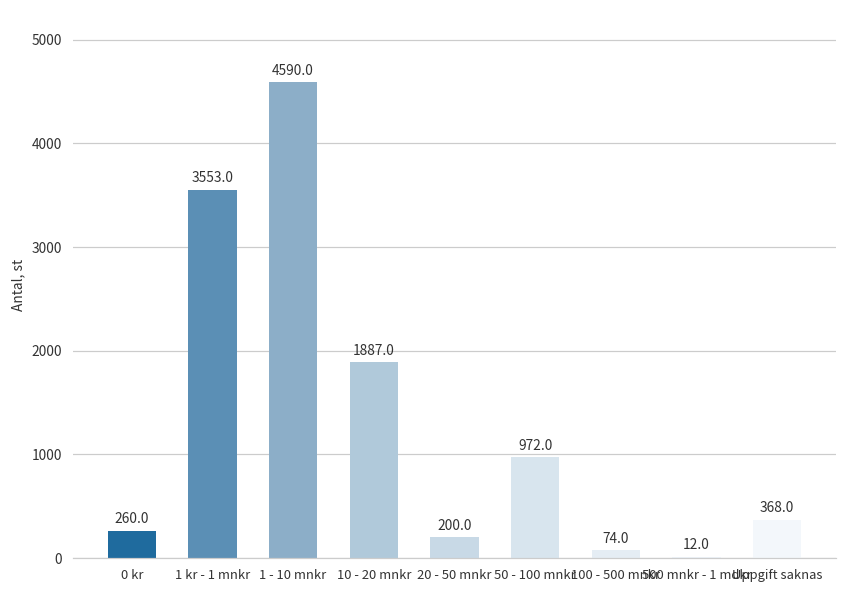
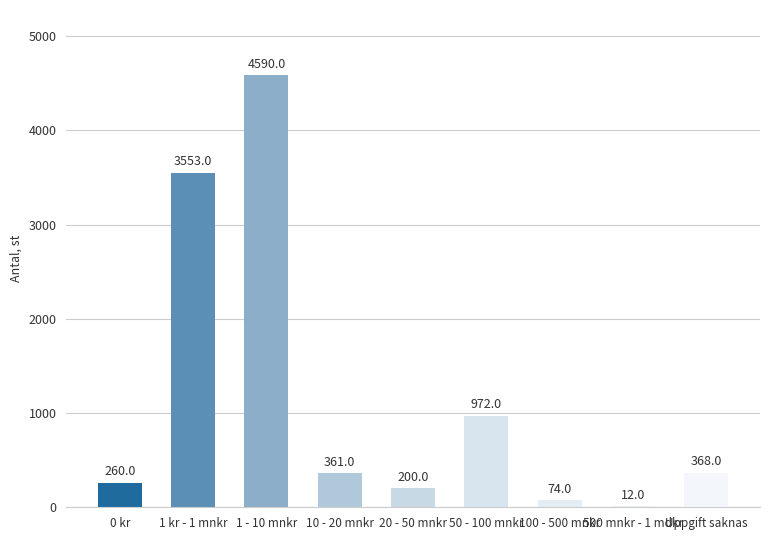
  {
    "0 kr": 260.0,
    "1 kr - 1 mnkr": 3553.0,
    "1 - 10 mnkr": 4590.0,
-   "10 - 20 mnkr": 1887.0,
+   "10 - 20 mnkr": 361.0,
    "20 - 50 mnkr": 200.0,
    "50 - 100 mnkr": 972.0
  }
